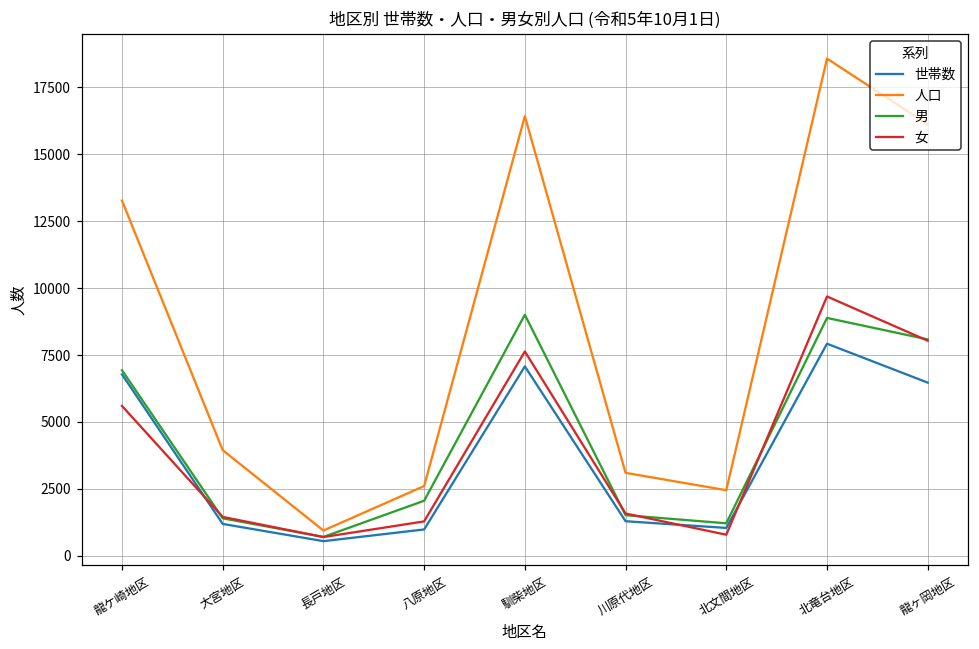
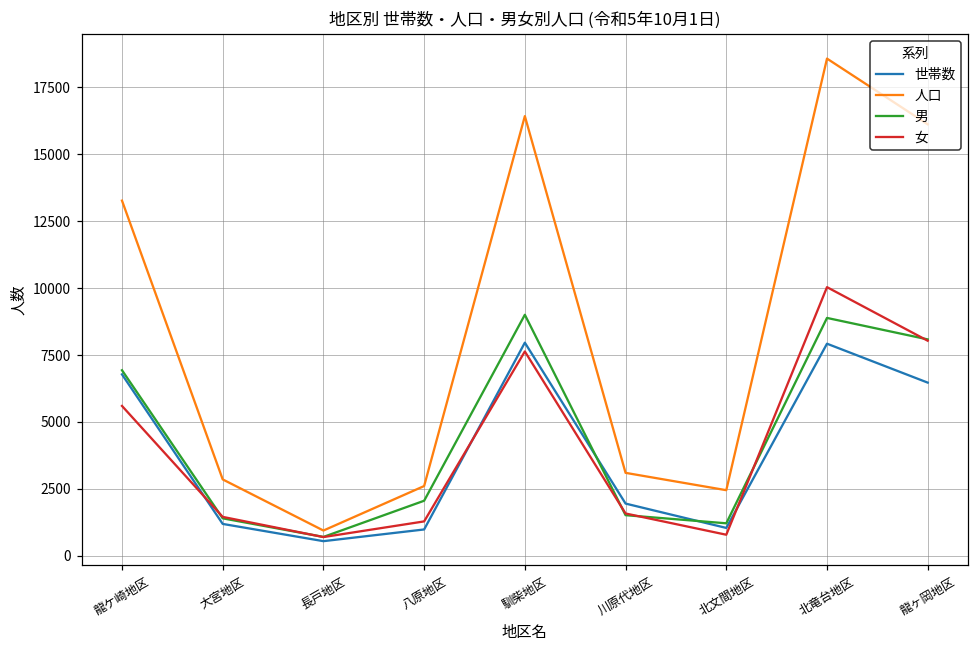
  {
    "世帯数": {
      "龍ケ崎地区": 6800,
      "大宮地区": 1200,
      "長戸地区": 500,
      "八原地区": 1000,
-     "馴柴地区": 7100,
-     "川原代地区": 1300,
+     "馴柴地区": 8000,
+     "川原代地区": 2000,
      "北文間地区": 1000,
      "北竜台地区": 7900,
      "龍ヶ岡地区": 6500
    },
    "人口": {
      "龍ケ崎地区": 13300,
-     "大宮地区": 3900,
+     "大宮地区": 2900,
      "長戸地区": 900,
      "八原地区": 2600,
      "馴柴地区": 16400,
      "川原代地区": 3100,
      "北文間地区": 2500,
      "北竜台地区": 18600
    },
    "男": {
      "龍ケ崎地区": 6900,
      "八原地区": 2100,
      "馴柴地区": 9000,
      "北文間地区": 1200,
      "北竜台地区": 8900
    },
    "女": {
      "龍ケ崎地区": 5600,
      "八原地区": 1300,
      "馴柴地区": 7600,
      "北文間地区": 800,
-     "北竜台地区": 9700
+     "北竜台地区": 10000
    }
  }
